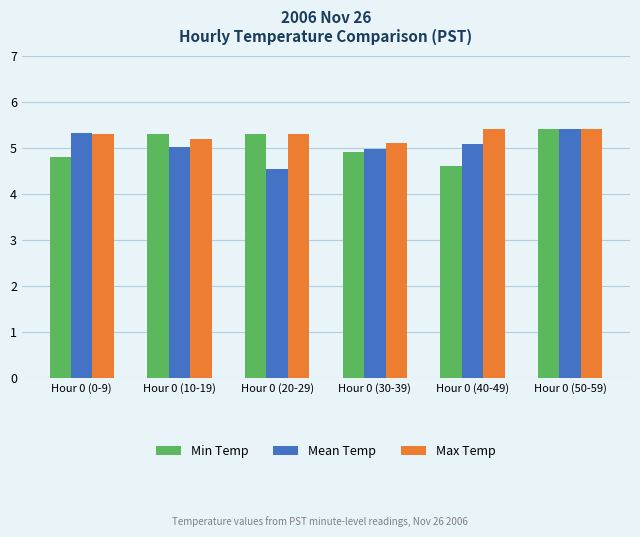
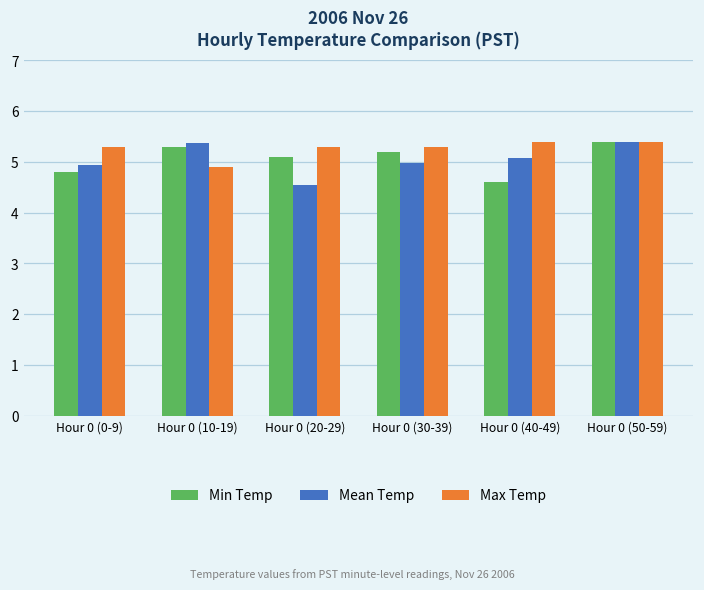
  {
    "Min Temp": {
      "Hour 0 (0-9)": 4.8,
      "Hour 0 (10-19)": 5.3,
-     "Hour 0 (20-29)": 5.3,
-     "Hour 0 (30-39)": 4.9,
+     "Hour 0 (20-29)": 5.1,
+     "Hour 0 (30-39)": 5.2,
      "Hour 0 (40-49)": 4.6,
      "Hour 0 (50-59)": 5.4
    },
    "Mean Temp": {
-     "Hour 0 (0-9)": 5.3,
-     "Hour 0 (10-19)": 5.0,
+     "Hour 0 (0-9)": 4.9,
+     "Hour 0 (10-19)": 5.4,
      "Hour 0 (20-29)": 4.5,
      "Hour 0 (30-39)": 5.0,
      "Hour 0 (40-49)": 5.1,
      "Hour 0 (50-59)": 5.4
    },
    "Max Temp": {
      "Hour 0 (0-9)": 5.3,
-     "Hour 0 (10-19)": 5.2,
+     "Hour 0 (10-19)": 4.9,
      "Hour 0 (20-29)": 5.3,
-     "Hour 0 (30-39)": 5.1,
+     "Hour 0 (30-39)": 5.3,
      "Hour 0 (40-49)": 5.4,
      "Hour 0 (50-59)": 5.4
    }
  }
